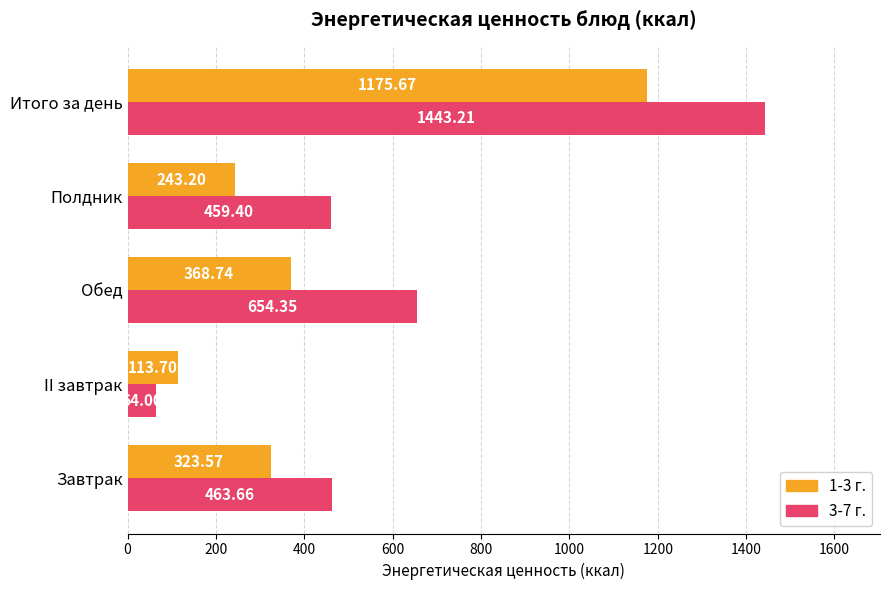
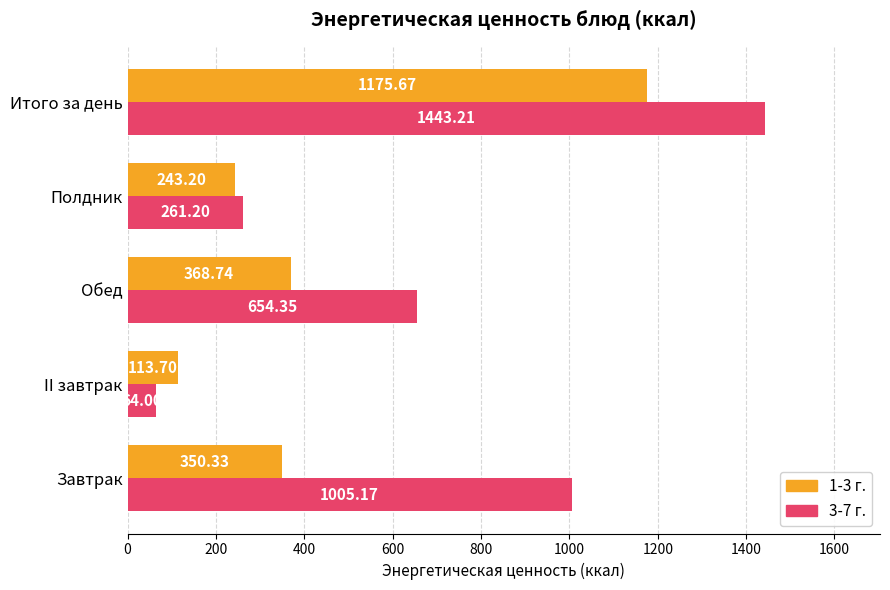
  {
    "1-3 г.": {
      "Итого за день": 1175.67,
      "Полдник": 243.20,
      "Обед": 368.74,
      "II завтрак": 113.70,
-     "Завтрак": 323.57
+     "Завтрак": 350.33
    },
    "3-7 г.": {
      "Итого за день": 1443.21,
-     "Полдник": 459.40,
+     "Полдник": 261.20,
      "Обед": 654.35,
      "II завтрак": 64.00,
-     "Завтрак": 463.66
+     "Завтрак": 1005.17
    }
  }
